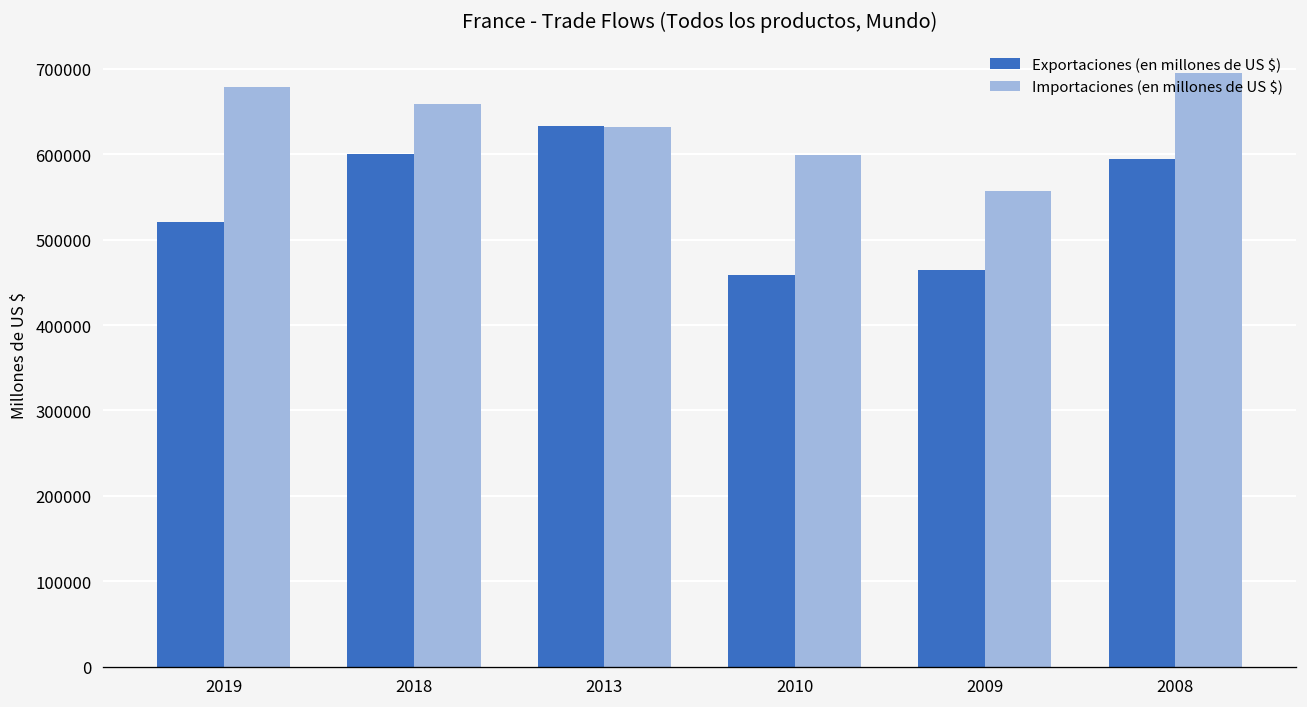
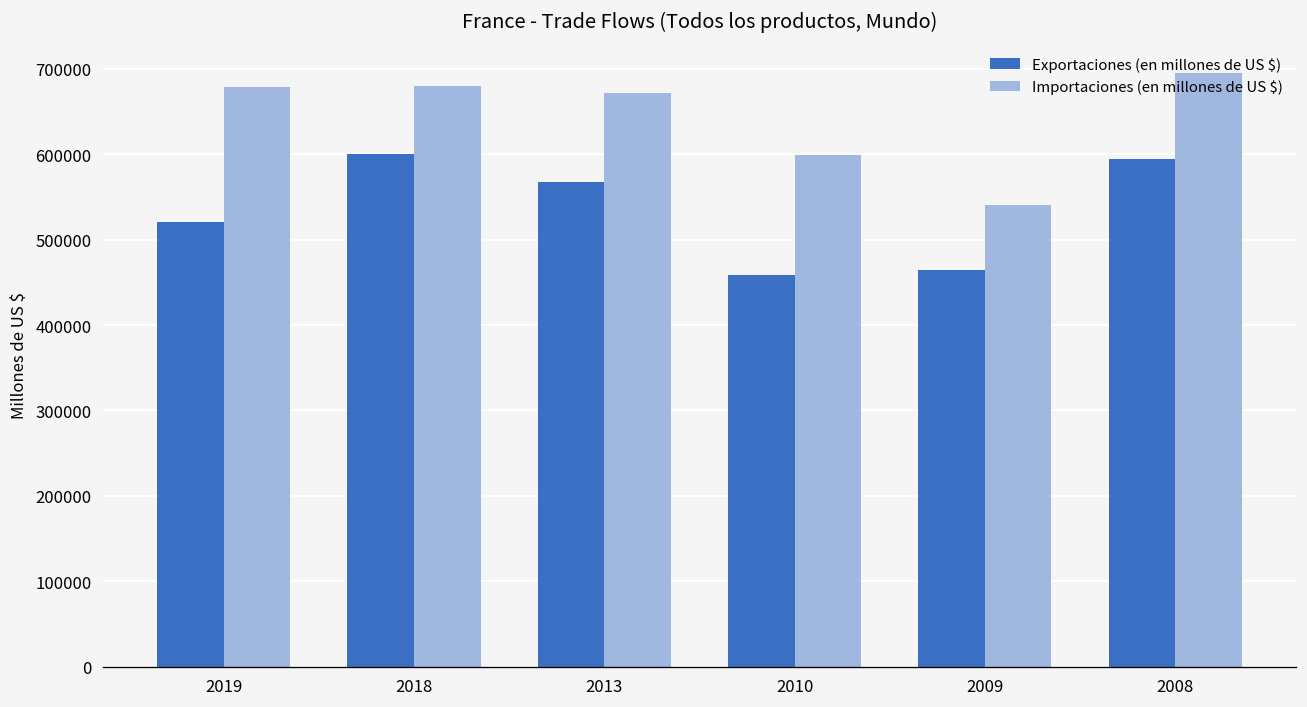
  {
    "Exportaciones (en millones de US $)": {
      "2019": 520000,
      "2018": 600000,
-     "2013": 630000,
+     "2013": 570000,
      "2010": 460000,
      "2009": 460000,
      "2008": 590000
    },
    "Importaciones (en millones de US $)": {
      "2019": 680000,
-     "2018": 660000,
-     "2013": 630000,
+     "2018": 680000,
+     "2013": 670000,
      "2010": 600000,
-     "2009": 560000,
+     "2009": 540000,
      "2008": 700000
    }
  }
